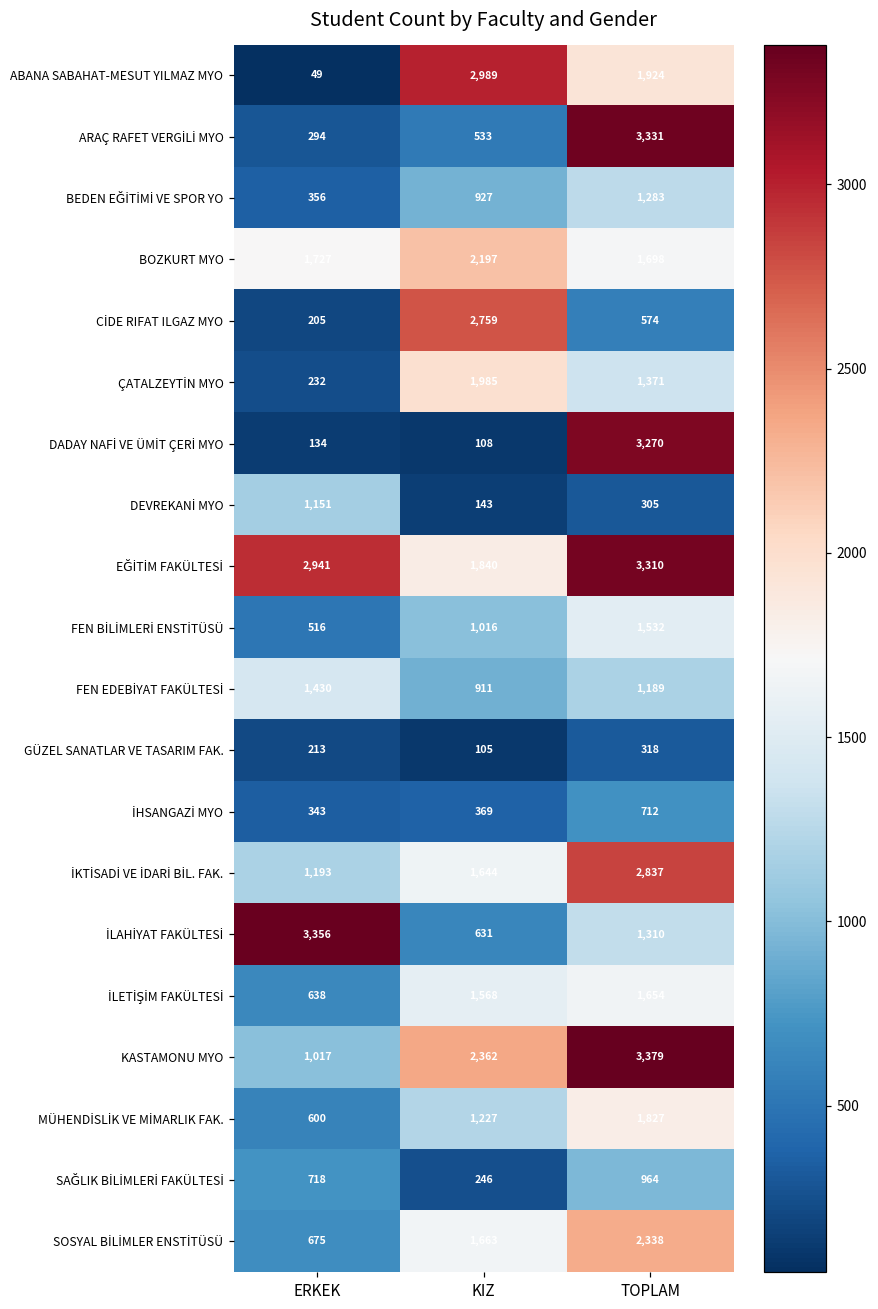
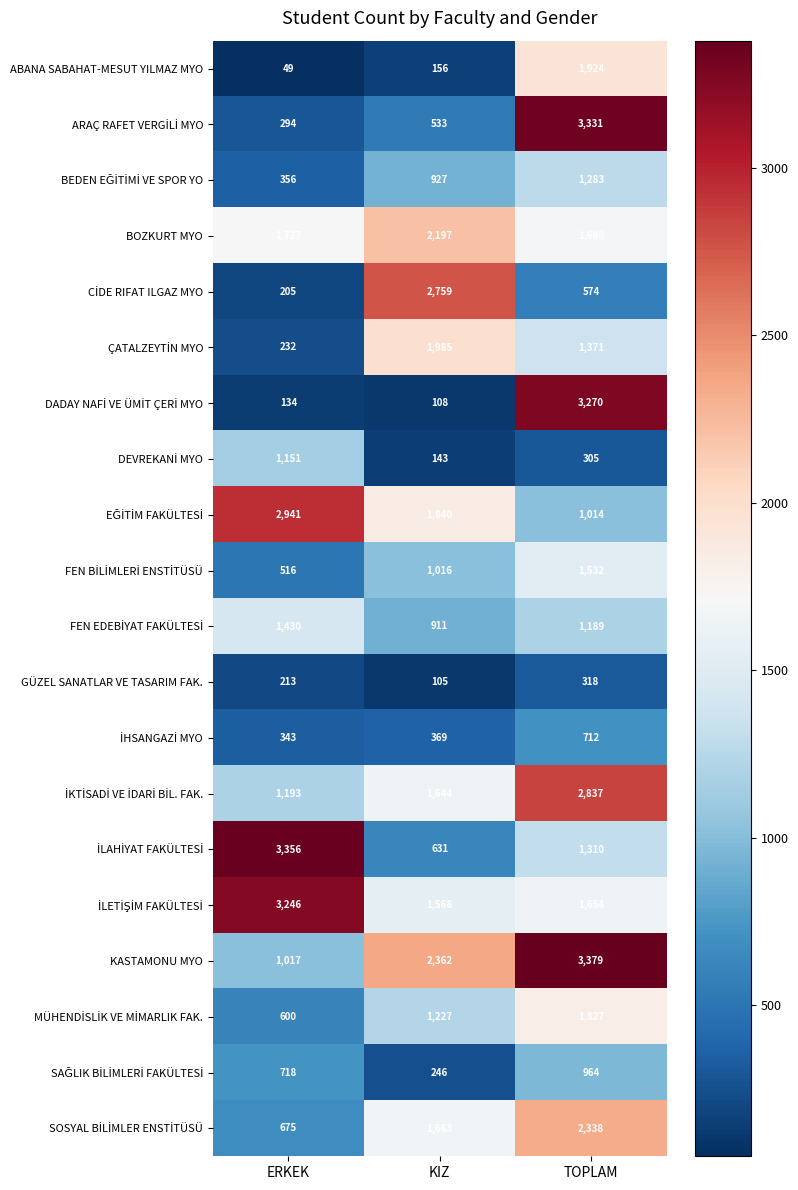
  {
    "ABANA SABAHAT-MESUT YILMAZ MYO": {
      "ERKEK": "49",
-     "KIZ": "2,989"
+     "KIZ": "156"
    },
    "ARAÇ RAFET VERGİLİ MYO": {
      "ERKEK": "294",
      "KIZ": "533",
      "TOPLAM": "3,331"
    },
    "BEDEN EĞİTİMİ VE SPOR YO": {
      "ERKEK": "356",
      "KIZ": "927",
      "TOPLAM": "1,283"
    },
    "BOZKURT MYO": {
      "KIZ": "2,197"
    },
    "CİDE RIFAT ILGAZ MYO": {
      "ERKEK": "205",
      "KIZ": "2,759",
      "TOPLAM": "574"
    },
    "ÇATALZEYTİN MYO": {
      "ERKEK": "232",
      "TOPLAM": "1,371"
    },
    "DADAY NAFİ VE ÜMİT ÇERİ MYO": {
      "ERKEK": "134",
      "KIZ": "108",
      "TOPLAM": "3,270"
    },
    "DEVREKANİ MYO": {
      "ERKEK": "1,151",
      "KIZ": "143",
      "TOPLAM": "305"
    },
    "EĞİTİM FAKÜLTESİ": {
      "ERKEK": "2,941",
-     "TOPLAM": "3,310"
+     "TOPLAM": "1,014"
    },
    "FEN BİLİMLERİ ENSTİTÜSÜ": {
      "ERKEK": "516",
      "KIZ": "1,016"
    },
    "FEN EDEBİYAT FAKÜLTESİ": {
      "KIZ": "911",
      "TOPLAM": "1,189"
    },
    "GÜZEL SANATLAR VE TASARIM FAK.": {
      "ERKEK": "213",
      "KIZ": "105",
      "TOPLAM": "318"
    },
    "İHSANGAZİ MYO": {
      "ERKEK": "343",
      "KIZ": "369",
      "TOPLAM": "712"
    },
    "İKTİSADİ VE İDARİ BİL. FAK.": {
      "ERKEK": "1,193",
      "TOPLAM": "2,837"
    },
    "İLAHİYAT FAKÜLTESİ": {
      "ERKEK": "3,356",
      "KIZ": "631",
      "TOPLAM": "1,310"
    },
    "İLETİŞİM FAKÜLTESİ": {
-     "ERKEK": "638"
+     "ERKEK": "3,246"
    },
    "KASTAMONU MYO": {
      "ERKEK": "1,017",
      "KIZ": "2,362",
      "TOPLAM": "3,379"
    },
    "MÜHENDİSLİK VE MİMARLIK FAK.": {
      "ERKEK": "600",
      "KIZ": "1,227"
    },
    "SAĞLIK BİLİMLERİ FAKÜLTESİ": {
      "ERKEK": "718",
      "KIZ": "246",
      "TOPLAM": "964"
    },
    "SOSYAL BİLİMLER ENSTİTÜSÜ": {
      "ERKEK": "675",
      "TOPLAM": "2,338"
    }
  }
